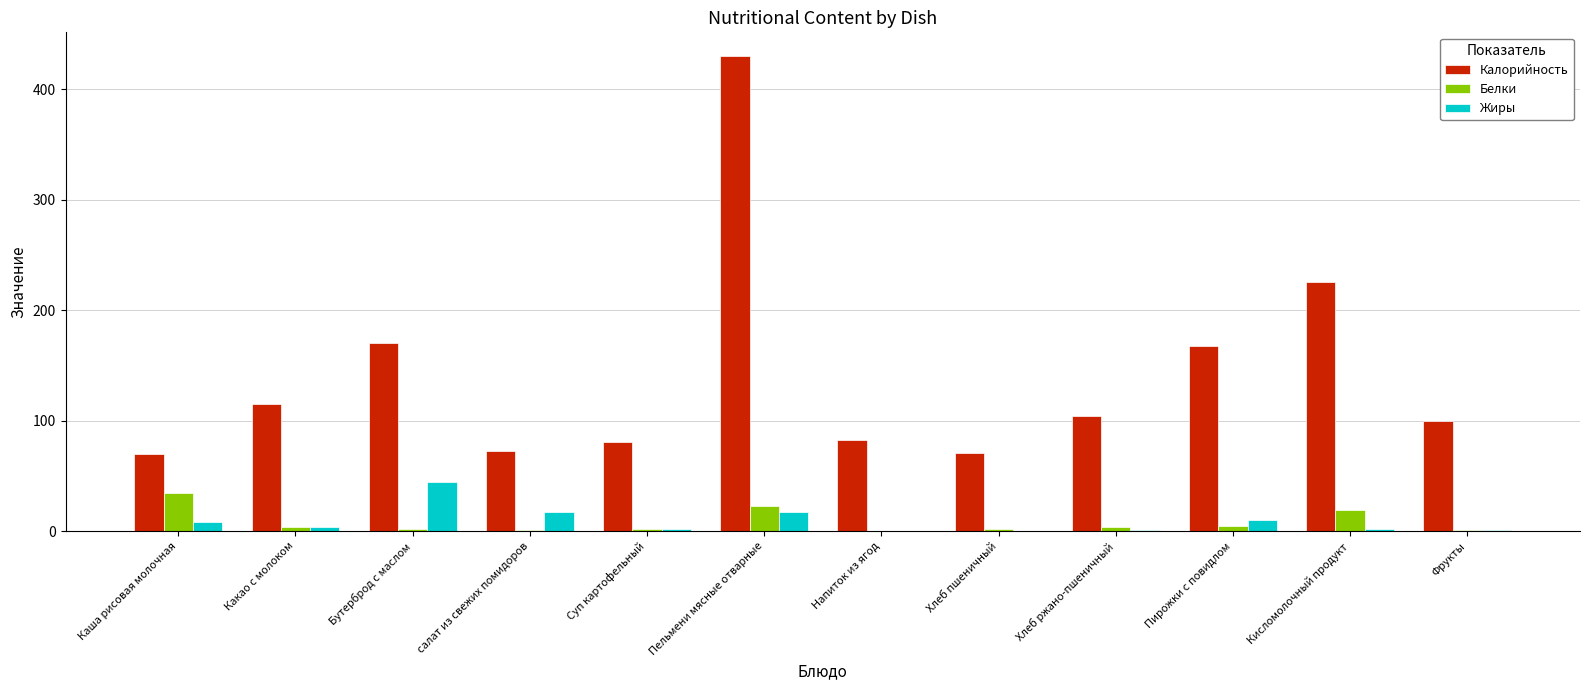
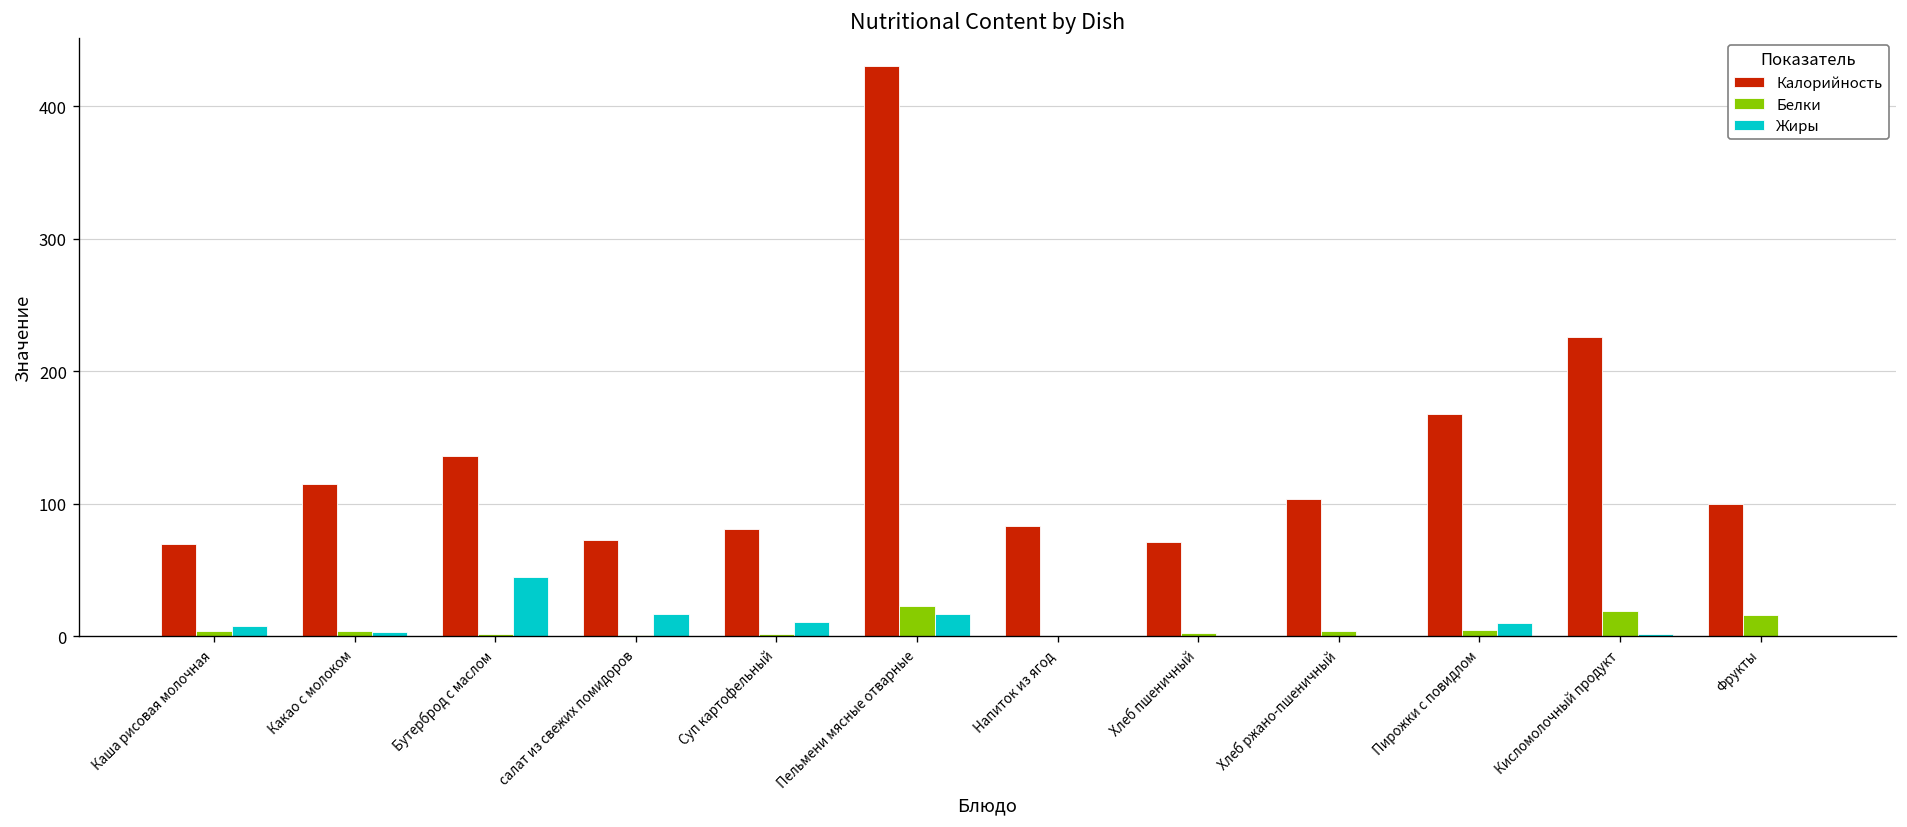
  {
    "Калорийность": {
      "Каша рисовая молочная": 70,
      "Какао с молоком": 115,
-     "Бутерброд с маслом": 170,
+     "Бутерброд с маслом": 136,
      "салат из свежих помидоров": 73,
      "Суп картофельный": 81,
      "Пельмени мясные отварные": 430,
      "Напиток из ягод": 83,
      "Хлеб пшеничный": 71,
      "Хлеб ржано-пшеничный": 104,
      "Пирожки с повидлом": 168,
      "Кисломолочный продукт": 226,
      "Фрукты": 100
    },
    "Белки": {
-     "Каша рисовая молочная": 35,
+     "Каша рисовая молочная": 4,
      "Какао с молоком": 4,
      "Пельмени мясные отварные": 23,
      "Хлеб пшеничный": 2,
      "Хлеб ржано-пшеничный": 4,
      "Пирожки с повидлом": 5,
      "Кисломолочный продукт": 19,
-     "Фрукты": 1
+     "Фрукты": 16
    },
    "Жиры": {
      "Каша рисовая молочная": 8,
      "Какао с молоком": 4,
      "Бутерброд с маслом": 45,
      "салат из свежих помидоров": 17,
-     "Суп картофельный": 2,
+     "Суп картофельный": 11,
      "Пельмени мясные отварные": 17,
      "Пирожки с повидлом": 10
    }
  }
